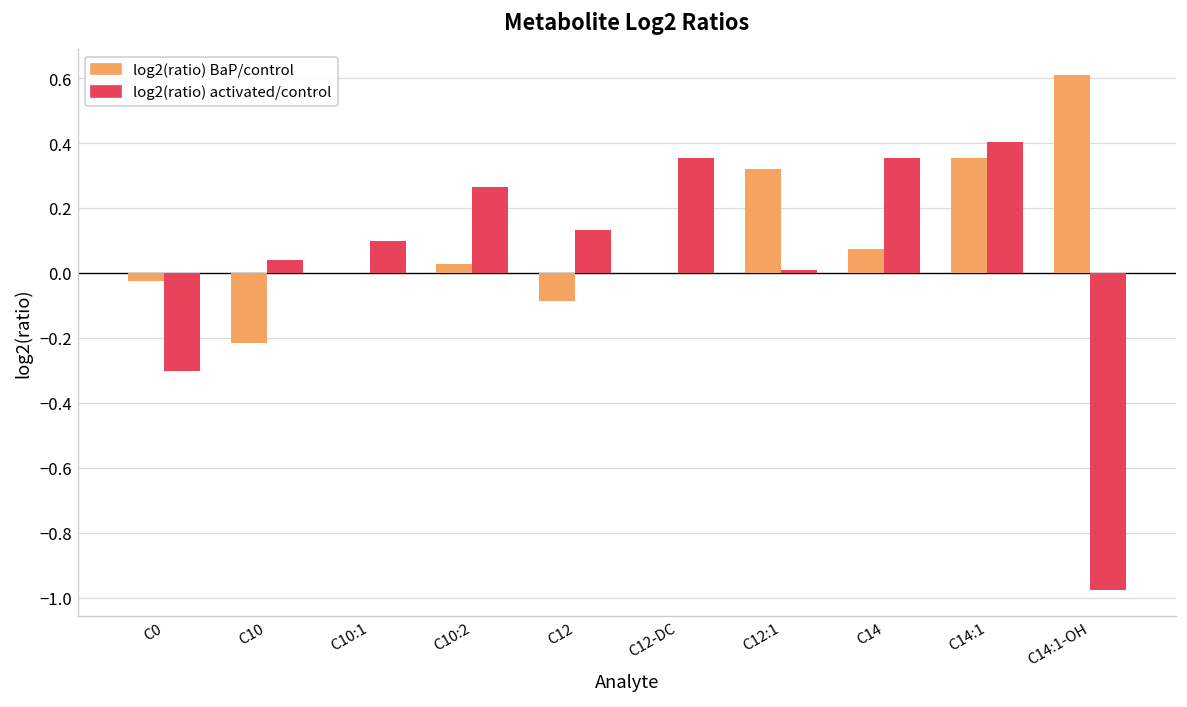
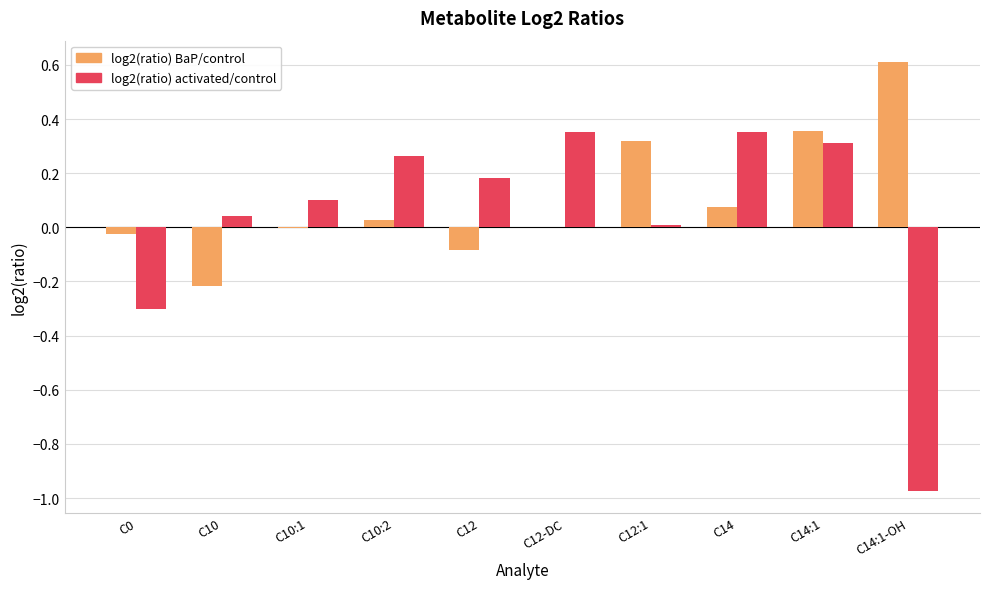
  {
    "log2(ratio) BaP/control": {
      "C0": -0.03,
      "C10": -0.21,
      "C10:2": 0.03,
      "C12": -0.09,
      "C12-DC": 0.00,
      "C12:1": 0.32,
      "C14": 0.07,
      "C14:1": 0.35,
      "C14:1-OH": 0.61
    },
    "log2(ratio) activated/control": {
      "C0": -0.30,
      "C10": 0.04,
      "C10:1": 0.10,
      "C10:2": 0.26,
-     "C12": 0.13,
+     "C12": 0.18,
      "C12-DC": 0.35,
      "C14": 0.35,
-     "C14:1": 0.40,
+     "C14:1": 0.31,
      "C14:1-OH": -0.97
    }
  }
